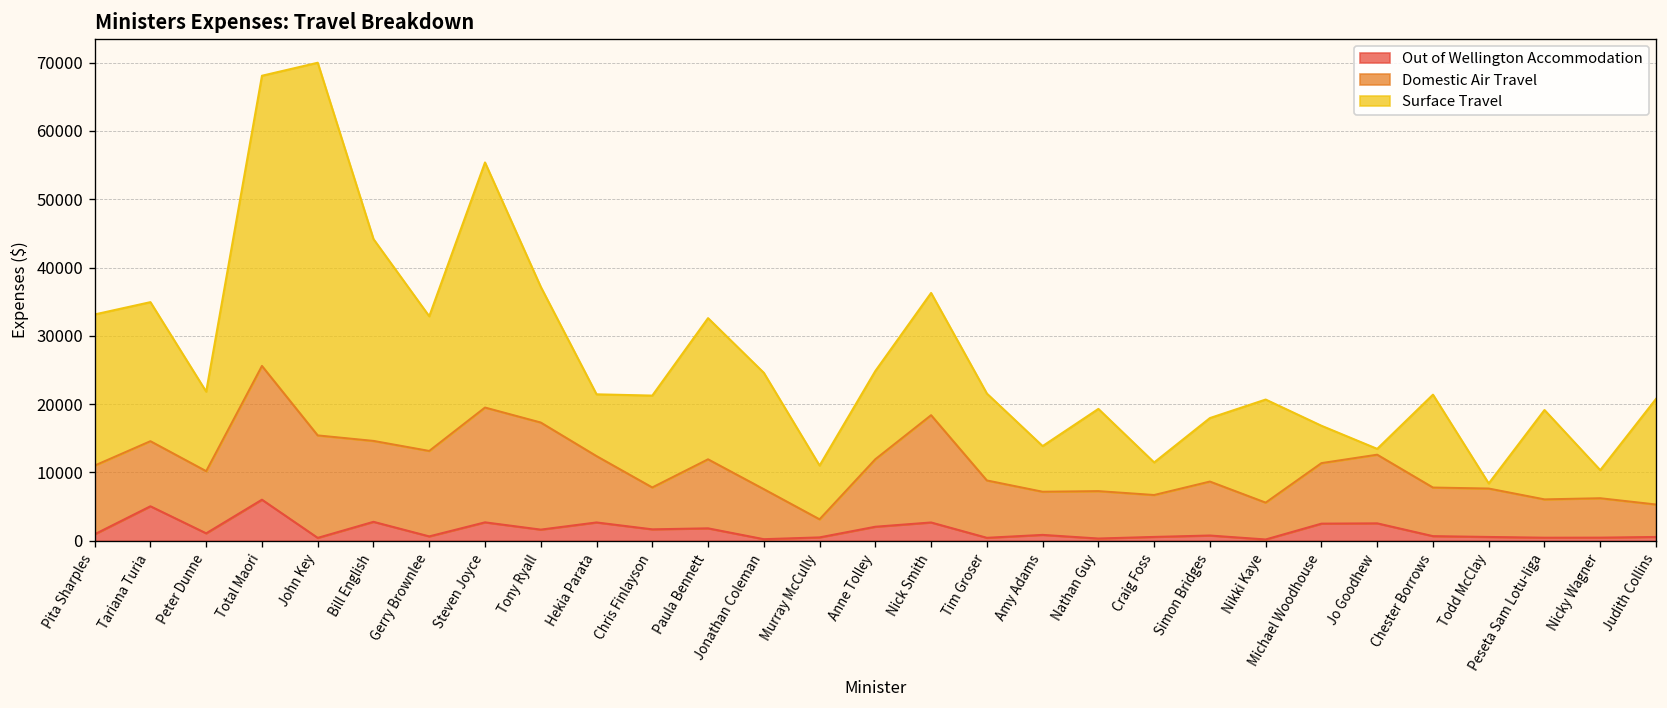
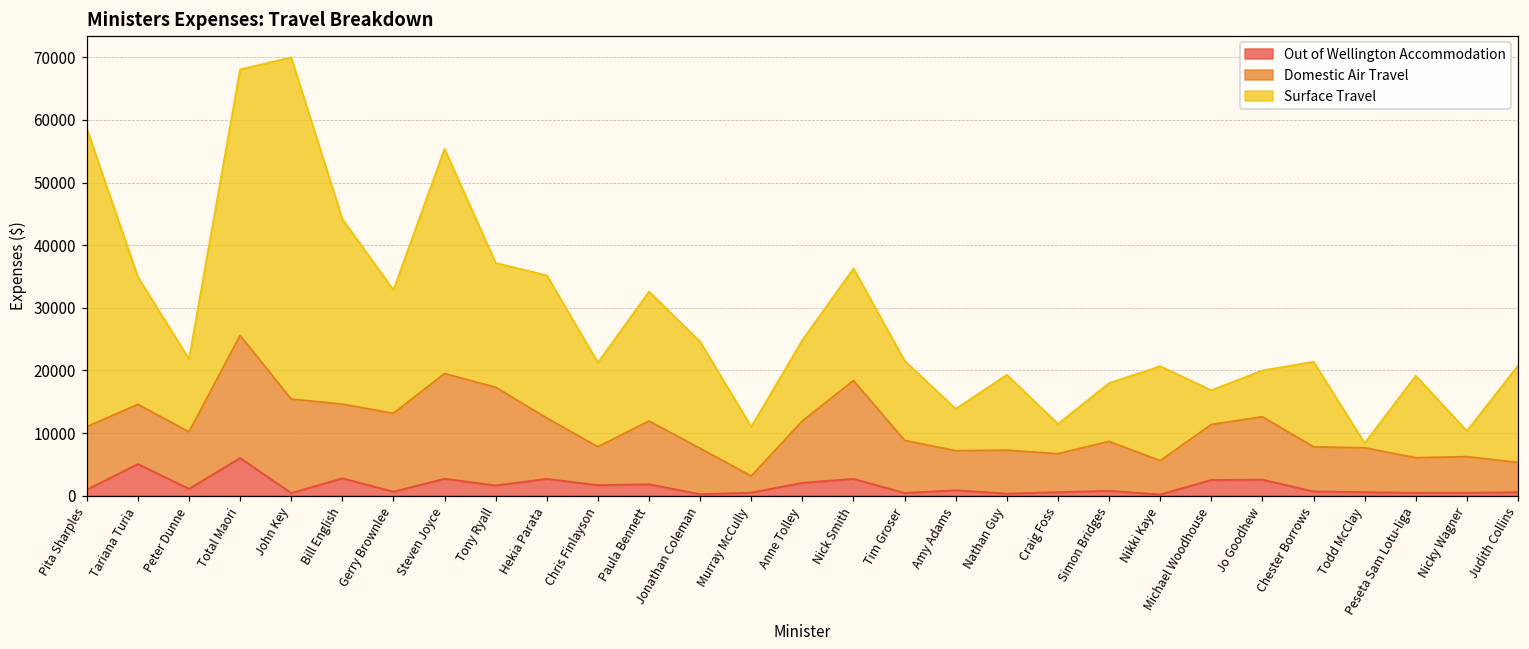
  {
    "Surface Travel": {
-     "Pita Sharples": 22000,
+     "Pita Sharples": 48000,
      "Tariana Turia": 20000,
      "Peter Dunne": 12000,
      "Total Maori": 42000,
      "John Key": 55000,
      "Bill English": 30000,
      "Gerry Brownlee": 20000,
      "Steven Joyce": 36000,
      "Tony Ryall": 20000,
-     "Hekia Parata": 9000,
+     "Hekia Parata": 23000,
      "Chris Finlayson": 13000,
      "Paula Bennett": 21000,
      "Jonathan Coleman": 17000,
      "Murray McCully": 8000,
      "Anne Tolley": 13000,
      "Nick Smith": 18000,
      "Tim Groser": 13000,
      "Amy Adams": 7000,
      "Nathan Guy": 12000,
      "Craig Foss": 5000,
      "Simon Bridges": 9000,
      "Nikki Kaye": 15000,
      "Michael Woodhouse": 5000,
-     "Jo Goodhew": 1000,
+     "Jo Goodhew": 7000,
      "Chester Borrows": 14000,
      "Todd McClay": 1000,
      "Peseta Sam Lotu-liga": 13000,
      "Nicky Wagner": 4000,
      "Judith Collins": 15000
    }
  }
